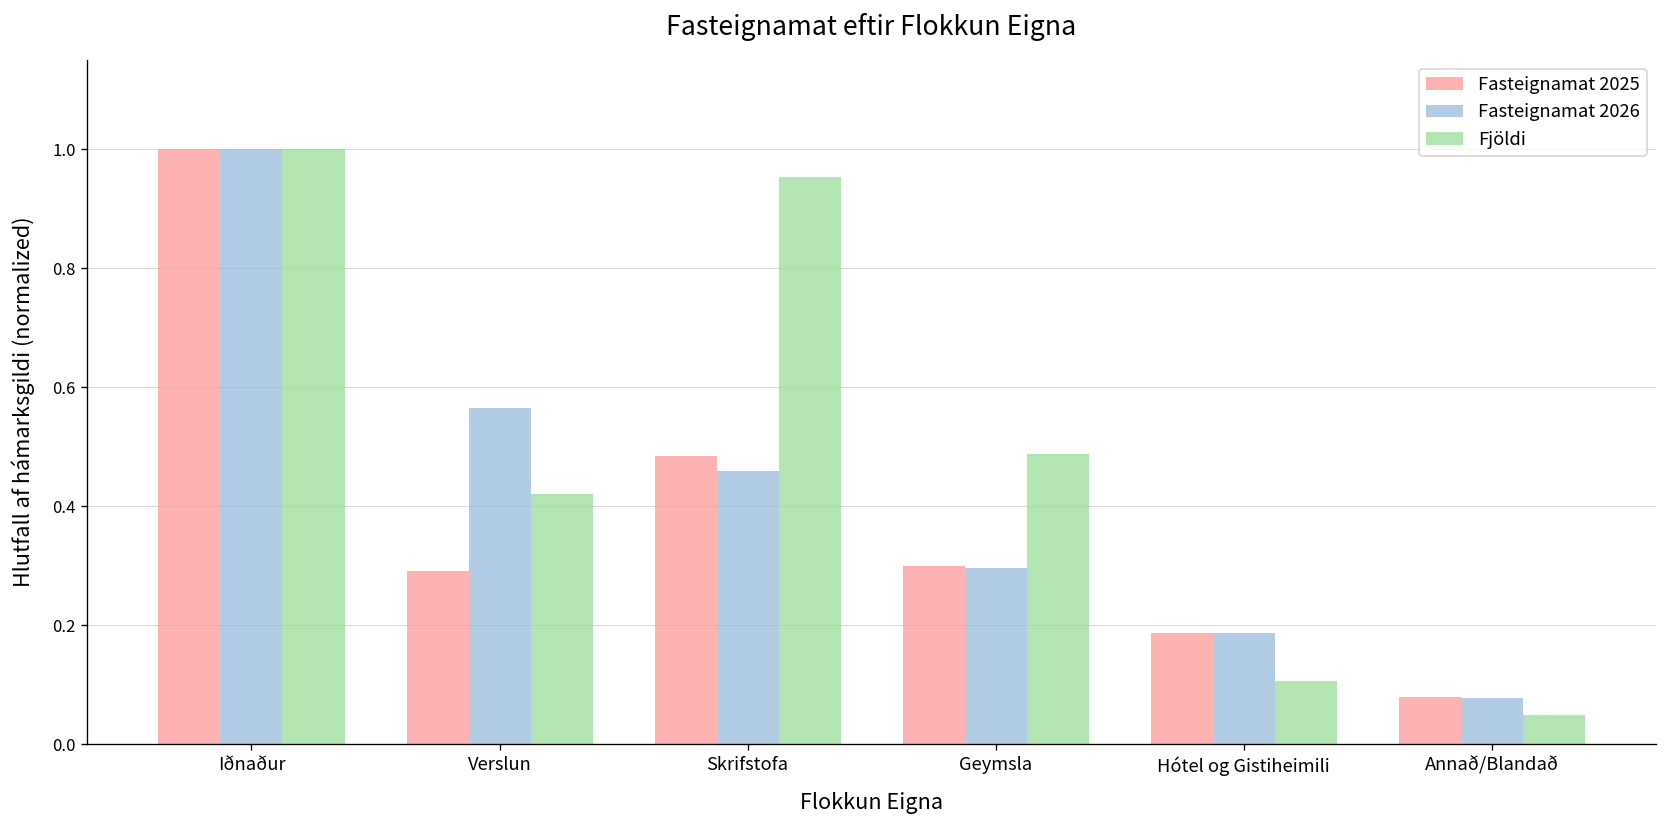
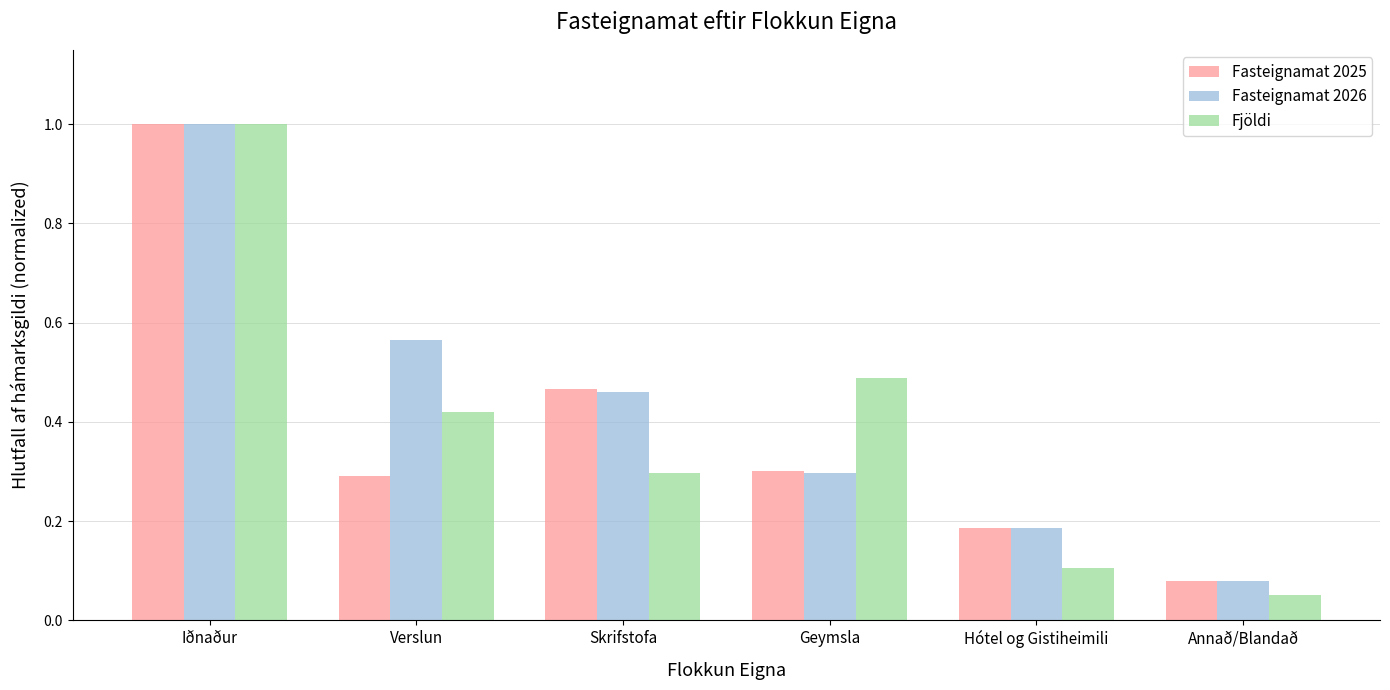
  {
    "Fasteignamat 2025": {
      "Iðnaður": 1.00,
      "Verslun": 0.29,
-     "Skrifstofa": 0.48,
+     "Skrifstofa": 0.47,
      "Geymsla": 0.30,
      "Hótel og Gistiheimili": 0.19,
      "Annað/Blandað": 0.08
    },
    "Fasteignamat 2026": {
      "Iðnaður": 1.00,
      "Verslun": 0.57,
      "Skrifstofa": 0.46,
      "Geymsla": 0.30,
      "Hótel og Gistiheimili": 0.19,
      "Annað/Blandað": 0.08
    },
    "Fjöldi": {
      "Iðnaður": 1.00,
      "Verslun": 0.42,
-     "Skrifstofa": 0.95,
+     "Skrifstofa": 0.30,
      "Geymsla": 0.49,
      "Hótel og Gistiheimili": 0.11,
      "Annað/Blandað": 0.05
    }
  }
